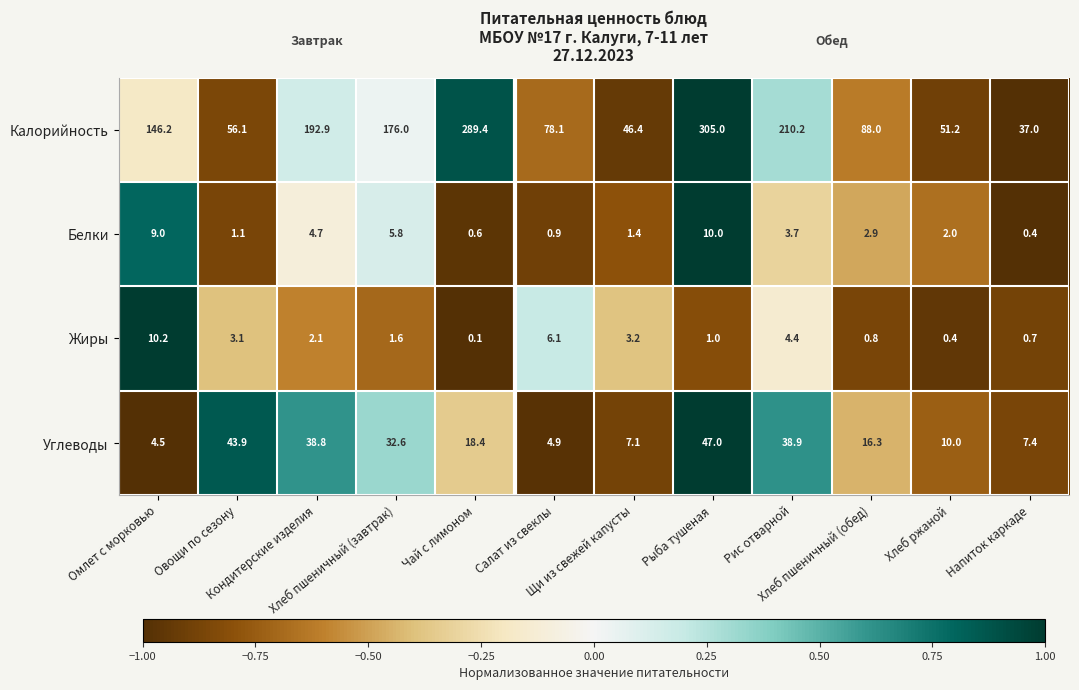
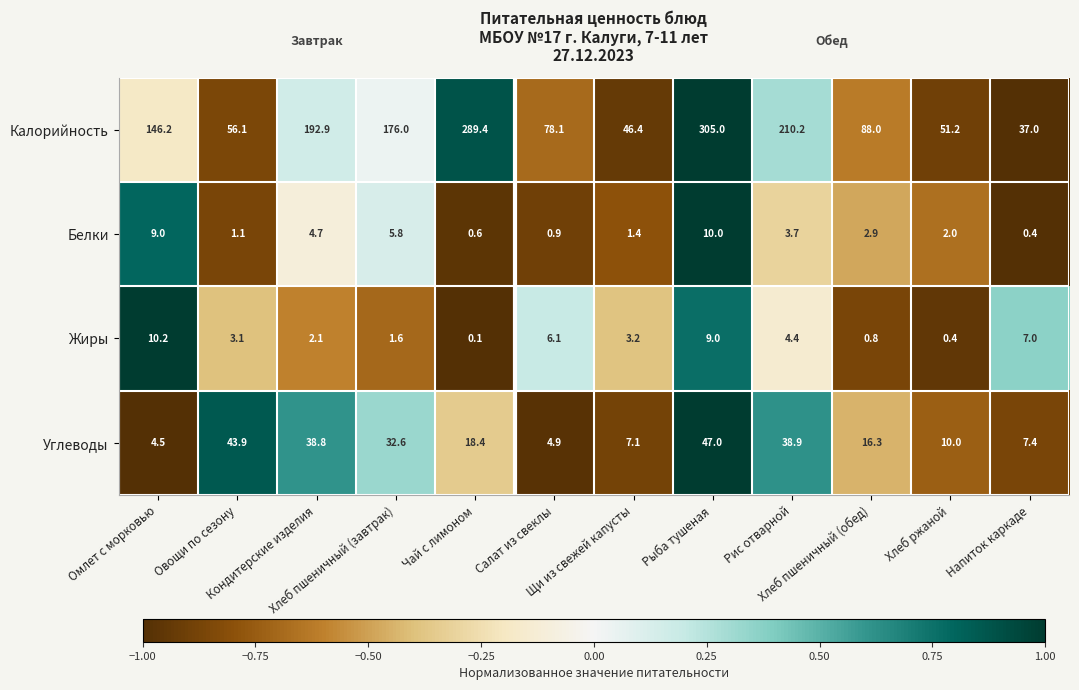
  {
    "Калорийность": {
      "Омлет с морковью": 146.2,
      "Овощи по сезону": 56.1,
      "Кондитерские изделия": 192.9,
      "Хлеб пшеничный (завтрак)": 176.0,
      "Чай с лимоном": 289.4,
      "Салат из свеклы": 78.1,
      "Щи из свежей капусты": 46.4,
      "Рыба тушеная": 305.0,
      "Рис отварной": 210.2,
      "Хлеб пшеничный (обед)": 88.0,
      "Хлеб ржаной": 51.2,
      "Напиток каркаде": 37.0
    },
    "Белки": {
      "Омлет с морковью": 9.0,
      "Овощи по сезону": 1.1,
      "Кондитерские изделия": 4.7,
      "Хлеб пшеничный (завтрак)": 5.8,
      "Чай с лимоном": 0.6,
      "Салат из свеклы": 0.9,
      "Щи из свежей капусты": 1.4,
      "Рыба тушеная": 10.0,
      "Рис отварной": 3.7,
      "Хлеб пшеничный (обед)": 2.9,
      "Хлеб ржаной": 2.0,
      "Напиток каркаде": 0.4
    },
    "Жиры": {
      "Омлет с морковью": 10.2,
      "Овощи по сезону": 3.1,
      "Кондитерские изделия": 2.1,
      "Хлеб пшеничный (завтрак)": 1.6,
      "Чай с лимоном": 0.1,
      "Салат из свеклы": 6.1,
      "Щи из свежей капусты": 3.2,
-     "Рыба тушеная": 1.0,
+     "Рыба тушеная": 9.0,
      "Рис отварной": 4.4,
      "Хлеб пшеничный (обед)": 0.8,
      "Хлеб ржаной": 0.4,
-     "Напиток каркаде": 0.7
+     "Напиток каркаде": 7.0
    },
    "Углеводы": {
      "Омлет с морковью": 4.5,
      "Овощи по сезону": 43.9,
      "Кондитерские изделия": 38.8,
      "Хлеб пшеничный (завтрак)": 32.6,
      "Чай с лимоном": 18.4,
      "Салат из свеклы": 4.9,
      "Щи из свежей капусты": 7.1,
      "Рыба тушеная": 47.0,
      "Рис отварной": 38.9,
      "Хлеб пшеничный (обед)": 16.3,
      "Хлеб ржаной": 10.0,
      "Напиток каркаде": 7.4
    }
  }
